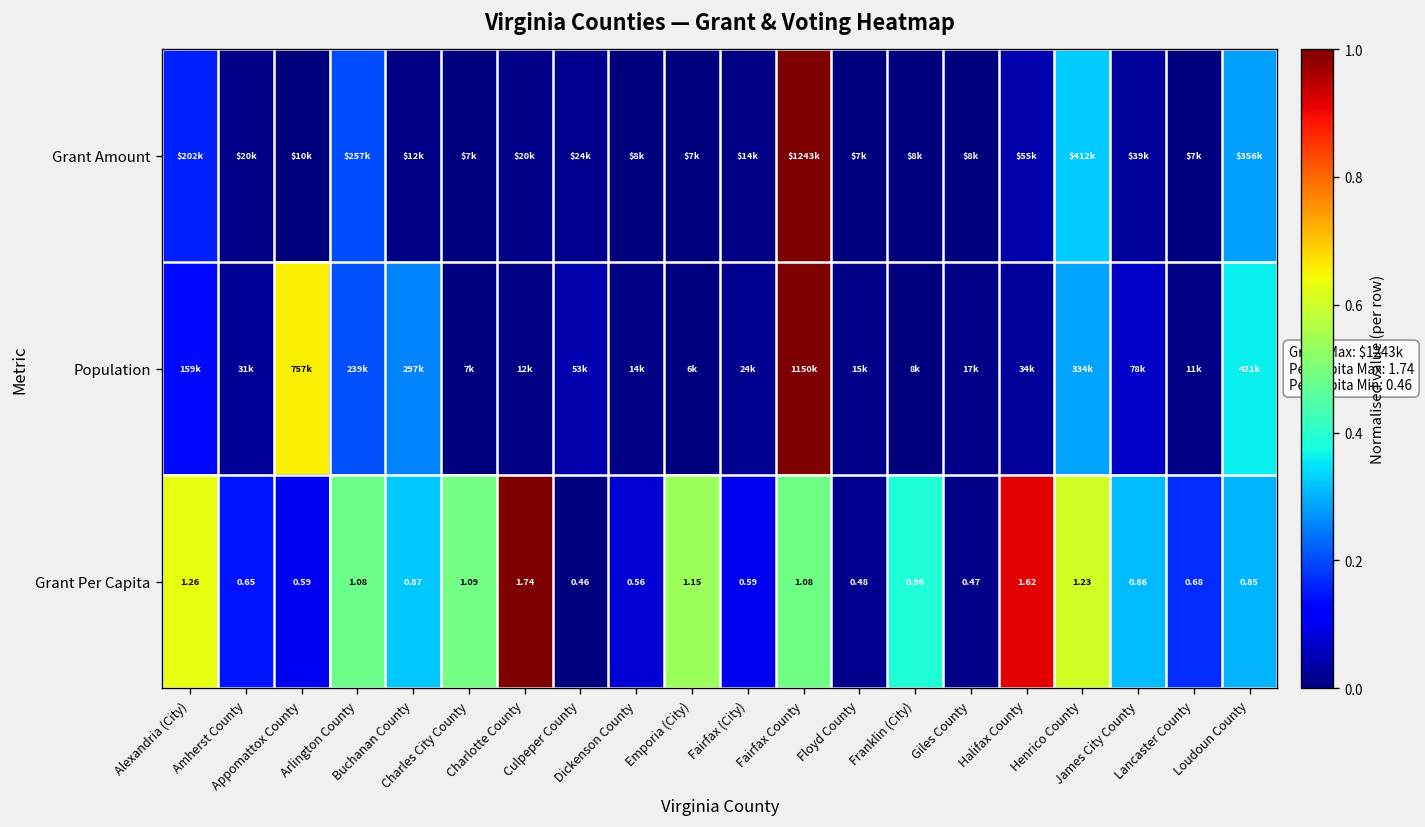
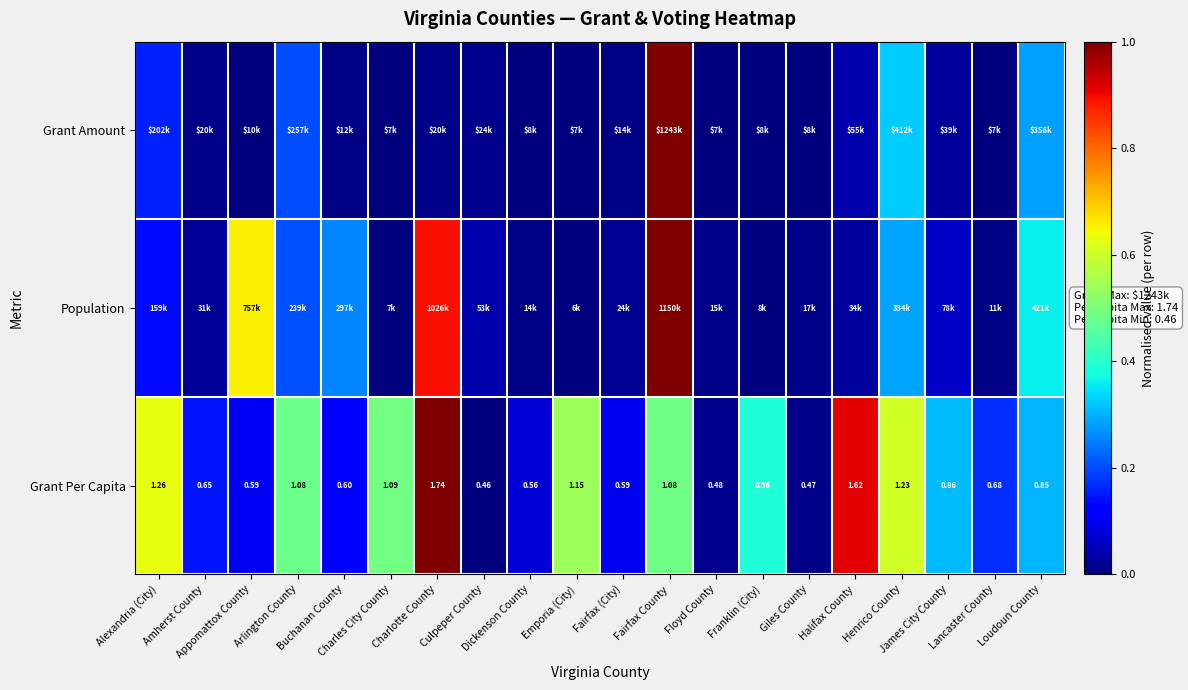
  {
    "Grant Amount": {
      "Alexandria (City)": "$202k",
      "Amherst County": "$20k",
      "Appomattox County": "$10k",
      "Arlington County": "$257k",
      "Buchanan County": "$12k",
      "Charles City County": "$7k",
      "Charlotte County": "$20k",
      "Culpeper County": "$24k",
      "Dickenson County": "$8k",
      "Emporia (City)": "$7k",
      "Fairfax (City)": "$14k",
      "Fairfax County": "$1243k",
      "Floyd County": "$7k",
      "Franklin (City)": "$8k",
      "Giles County": "$8k",
      "Halifax County": "$55k",
      "Henrico County": "$412k",
      "James City County": "$39k",
      "Lancaster County": "$7k",
      "Loudoun County": "$356k"
    },
    "Population": {
      "Alexandria (City)": "159k",
      "Amherst County": "31k",
      "Appomattox County": "757k",
      "Arlington County": "239k",
      "Buchanan County": "297k",
      "Charles City County": "7k",
-     "Charlotte County": "12k",
+     "Charlotte County": "1026k",
      "Culpeper County": "53k",
      "Dickenson County": "14k",
      "Emporia (City)": "6k",
      "Fairfax (City)": "24k",
      "Fairfax County": "1150k",
      "Floyd County": "15k",
      "Franklin (City)": "8k",
      "Giles County": "17k",
      "Halifax County": "34k",
      "Henrico County": "334k",
      "James City County": "78k",
      "Lancaster County": "11k",
      "Loudoun County": "421k"
    },
    "Grant Per Capita": {
      "Alexandria (City)": "1.26",
      "Amherst County": "0.65",
      "Appomattox County": "0.59",
      "Arlington County": "1.08",
-     "Buchanan County": "0.87",
+     "Buchanan County": "0.60",
      "Charles City County": "1.09",
      "Charlotte County": "1.74",
      "Culpeper County": "0.46",
      "Dickenson County": "0.56",
      "Emporia (City)": "1.15",
      "Fairfax (City)": "0.59",
      "Fairfax County": "1.08",
      "Floyd County": "0.48",
      "Franklin (City)": "0.96",
      "Giles County": "0.47",
      "Halifax County": "1.62",
      "Henrico County": "1.23",
      "James City County": "0.86",
      "Lancaster County": "0.68",
      "Loudoun County": "0.85"
    }
  }
